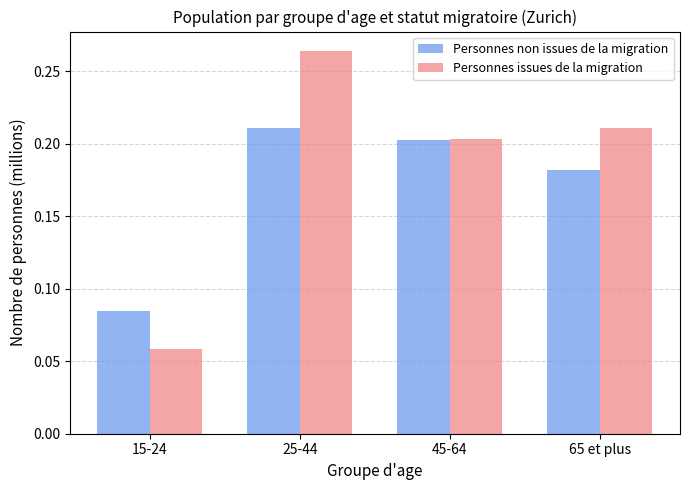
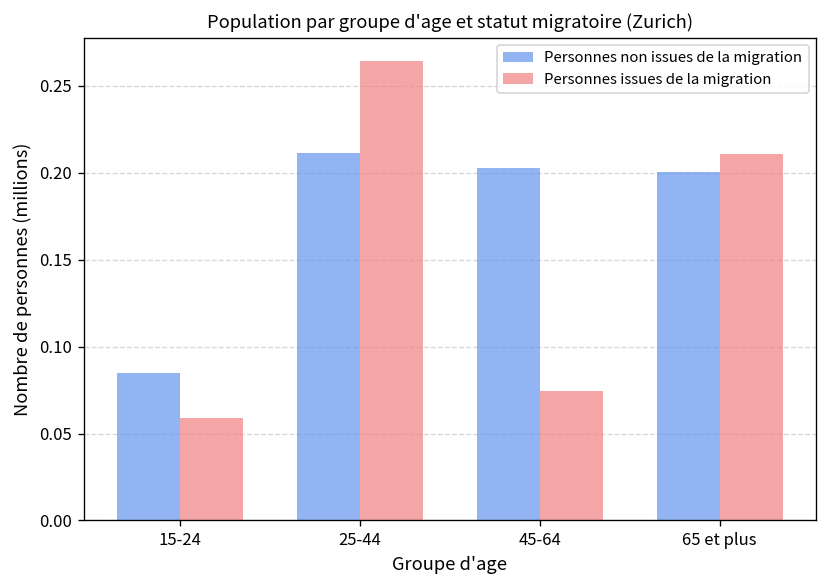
  {
    "Personnes non issues de la migration": {
      "15-24": 0.085,
      "25-44": 0.211,
      "45-64": 0.203,
-     "65 et plus": 0.182
+     "65 et plus": 0.200
    },
    "Personnes issues de la migration": {
      "15-24": 0.059,
      "25-44": 0.264,
-     "45-64": 0.203,
+     "45-64": 0.074,
      "65 et plus": 0.211
    }
  }
